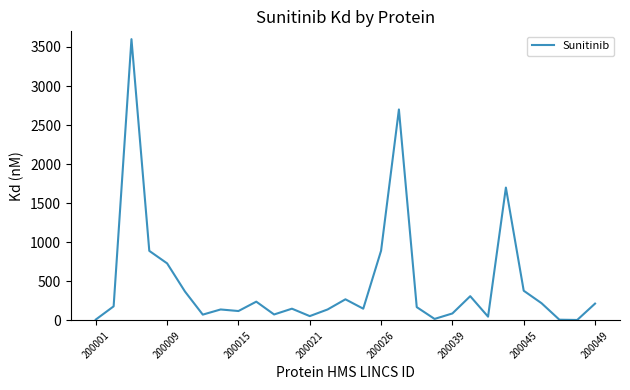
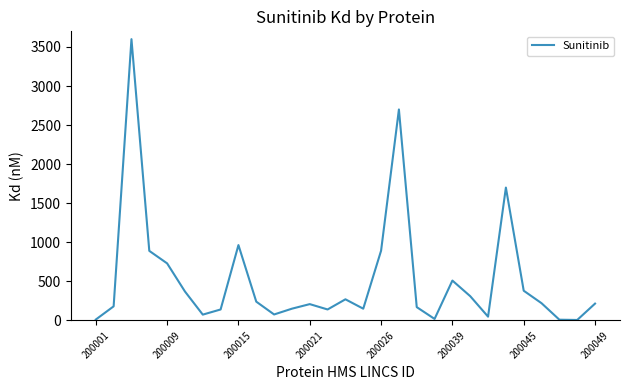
  {
    "200001": 0,
    "200009": 700,
-   "200015": 100,
-   "200021": 100,
+   "200015": 1000,
+   "200021": 200,
    "200026": 900,
-   "200039": 100,
+   "200039": 500,
    "200045": 400,
    "200049": 200
  }
